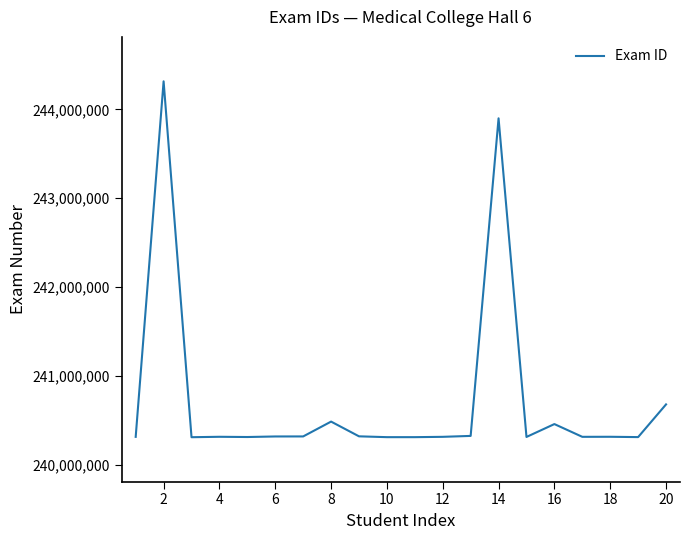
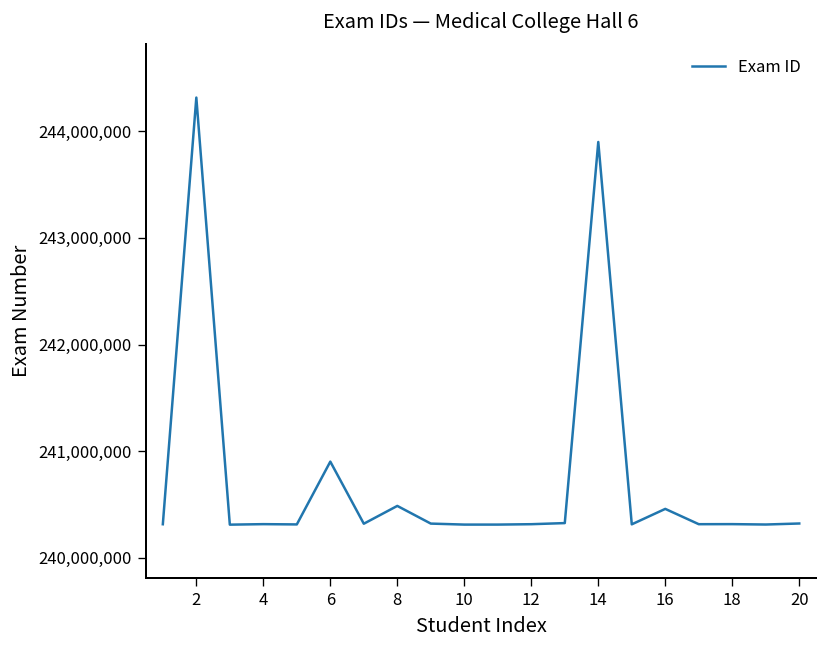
  {
    "2": "244,300,000",
    "4": "240,300,000",
-   "6": "240,300,000",
+   "6": "240,900,000",
    "8": "240,500,000",
    "10": "240,300,000",
    "12": "240,300,000",
    "14": "243,900,000",
    "16": "240,500,000",
    "18": "240,300,000",
-   "20": "240,700,000"
+   "20": "240,300,000"
  }
